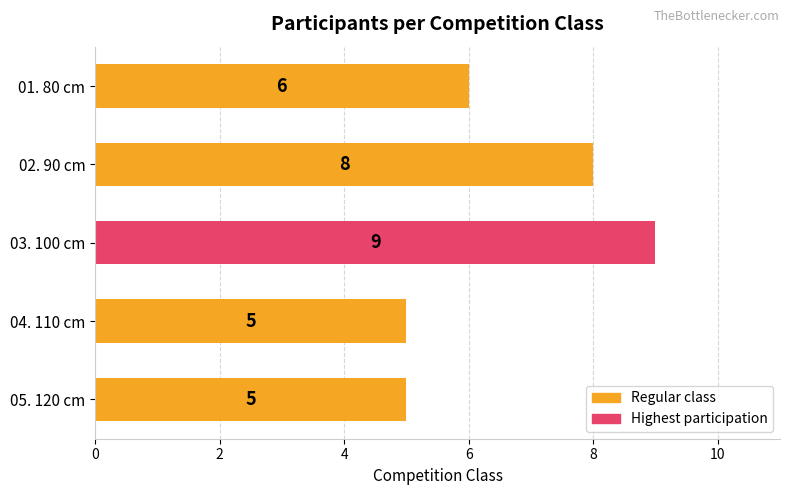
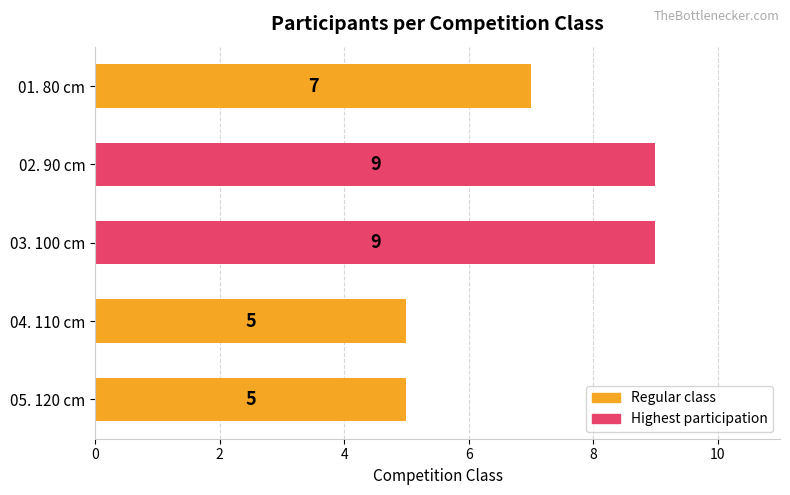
  {
-   "01. 80 cm": 6,
-   "02. 90 cm": 8,
+   "01. 80 cm": 7,
+   "02. 90 cm": 9,
    "03. 100 cm": 9,
    "04. 110 cm": 5,
    "05. 120 cm": 5
  }
